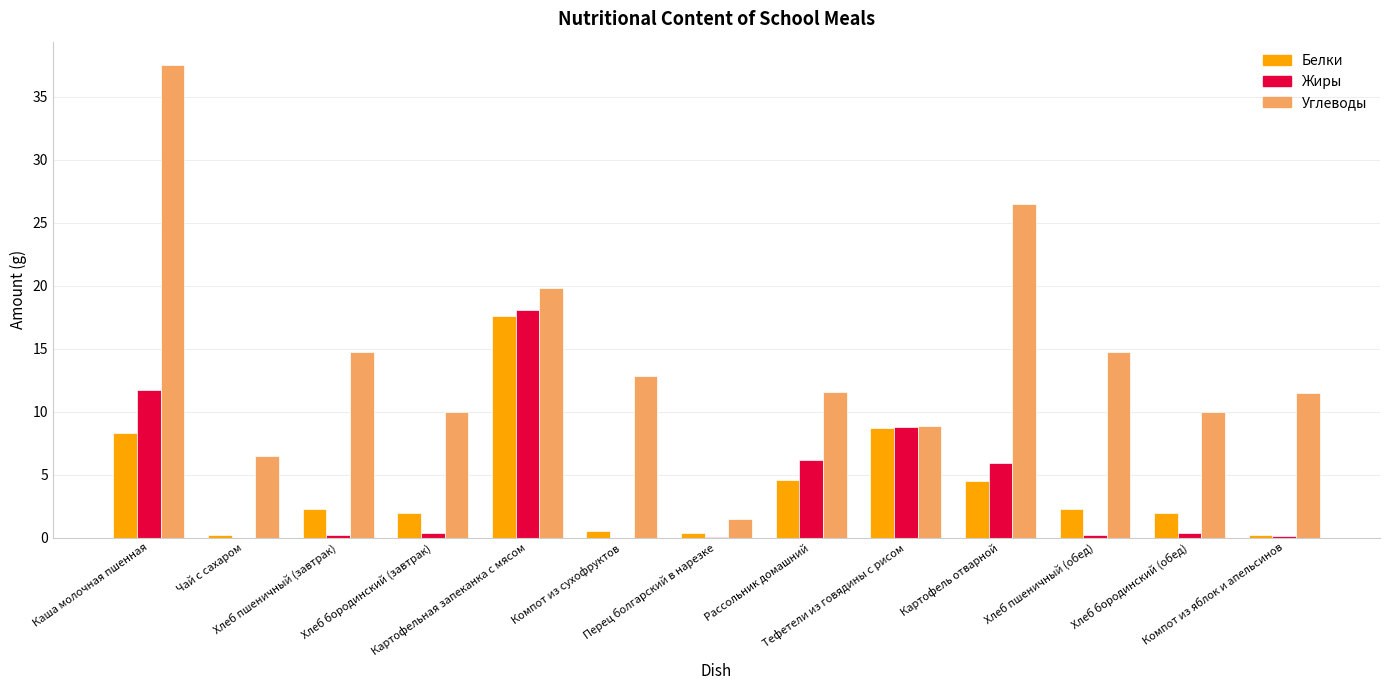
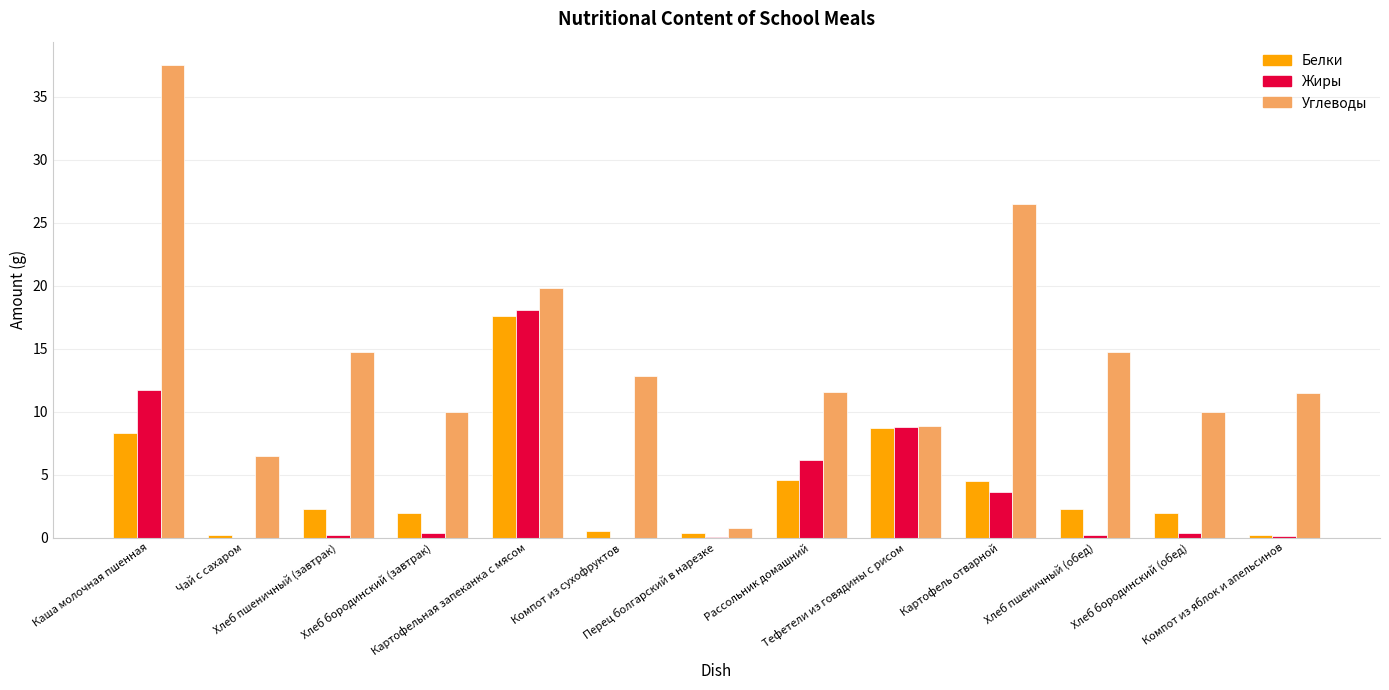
  {
    "Белки": {
      "Каша молочная пшенная": 8.3,
      "Чай с сахаром": 0.2,
      "Хлеб пшеничный (завтрак)": 2.3,
      "Хлеб бородинский (завтрак)": 2.0,
      "Картофельная запеканка с мясом": 17.6,
      "Компот из сухофруктов": 0.5,
      "Перец болгарский в нарезке": 0.4,
      "Рассольник домашний": 4.6,
      "Тефетели из говядины с рисом": 8.7,
      "Картофель отварной": 4.5,
      "Хлеб пшеничный (обед)": 2.3,
      "Хлеб бородинский (обед)": 2.0,
      "Компот из яблок и апельсинов": 0.2
    },
    "Жиры": {
      "Каша молочная пшенная": 11.7,
      "Чай с сахаром": 0.0,
      "Хлеб пшеничный (завтрак)": 0.2,
      "Хлеб бородинский (завтрак)": 0.4,
      "Картофельная запеканка с мясом": 18.1,
      "Компот из сухофруктов": 0.0,
      "Рассольник домашний": 6.2,
      "Тефетели из говядины с рисом": 8.8,
-     "Картофель отварной": 5.9,
+     "Картофель отварной": 3.6,
      "Хлеб пшеничный (обед)": 0.2,
      "Хлеб бородинский (обед)": 0.4
    },
    "Углеводы": {
      "Каша молочная пшенная": 37.5,
      "Чай с сахаром": 6.5,
      "Хлеб пшеничный (завтрак)": 14.8,
      "Хлеб бородинский (завтрак)": 10.0,
      "Картофельная запеканка с мясом": 19.8,
      "Компот из сухофруктов": 12.8,
-     "Перец болгарский в нарезке": 1.5,
+     "Перец болгарский в нарезке": 0.8,
      "Рассольник домашний": 11.6,
      "Тефетели из говядины с рисом": 8.9,
      "Картофель отварной": 26.5,
      "Хлеб пшеничный (обед)": 14.8,
      "Хлеб бородинский (обед)": 10.0,
      "Компот из яблок и апельсинов": 11.5
    }
  }
